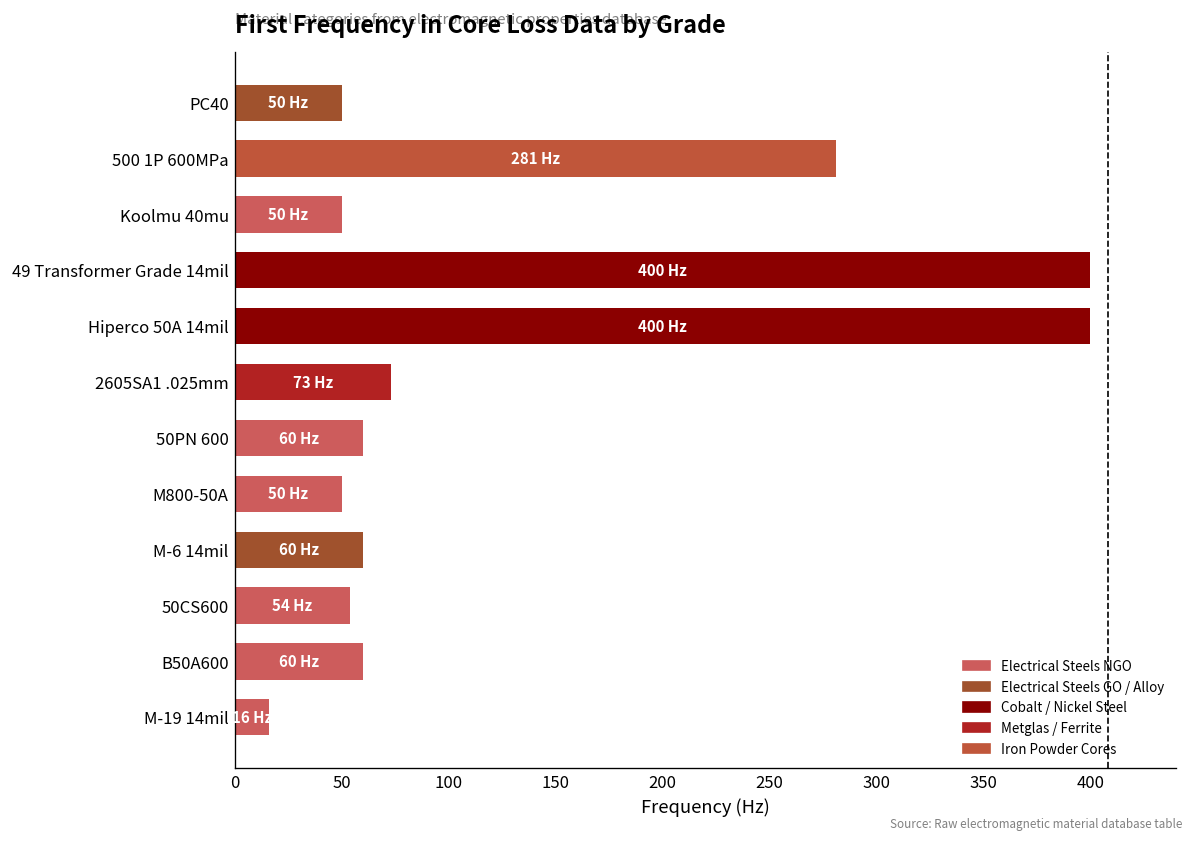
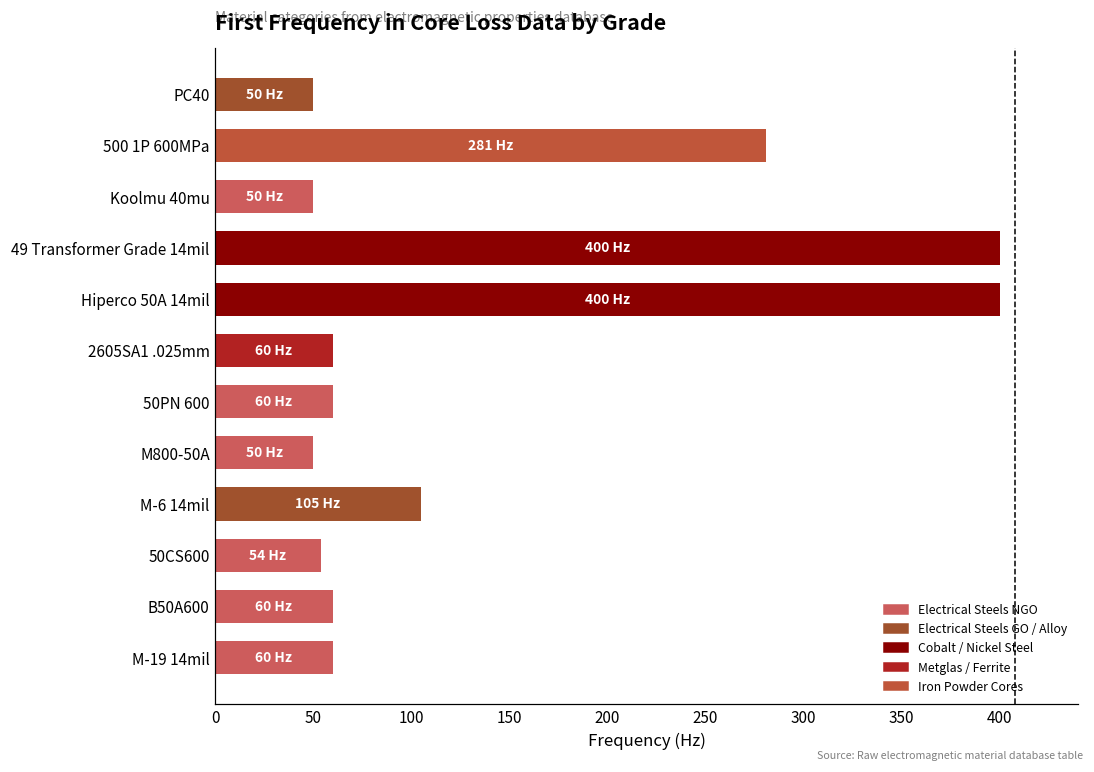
  {
    "PC40": 50,
    "500 1P 600MPa": 281,
    "Koolmu 40mu": 50,
    "49 Transformer Grade 14mil": 400,
    "Hiperco 50A 14mil": 400,
-   "2605SA1 .025mm": 73,
+   "2605SA1 .025mm": 60,
    "50PN 600": 60,
    "M800-50A": 50,
-   "M-6 14mil": 60,
+   "M-6 14mil": 105,
    "50CS600": 54,
    "B50A600": 60,
-   "M-19 14mil": 16
+   "M-19 14mil": 60
  }
